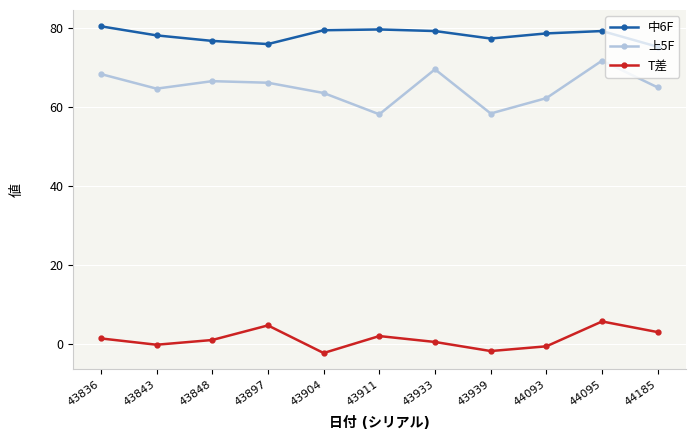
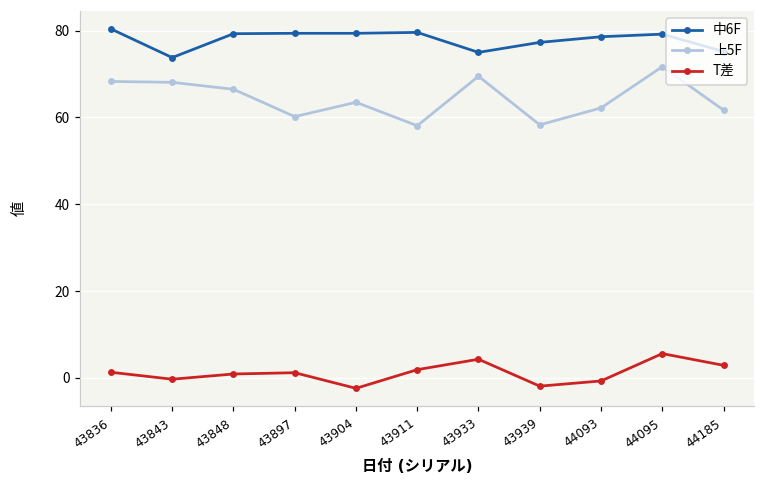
  {
    "中6F": {
      "43836": 80,
-     "43843": 78,
-     "43848": 77,
-     "43897": 76,
+     "43843": 74,
+     "43848": 79,
+     "43897": 79,
      "43904": 79,
      "43911": 80,
-     "43933": 79,
+     "43933": 75,
      "43939": 77,
      "44093": 79,
      "44095": 79
    },
    "上5F": {
      "43836": 68,
-     "43843": 65,
+     "43843": 68,
      "43848": 67,
-     "43897": 66,
+     "43897": 60,
      "43904": 64,
      "43911": 58,
      "43933": 70,
      "43939": 58,
      "44093": 62,
      "44095": 72,
-     "44185": 65
+     "44185": 62
    },
    "T差": {
      "43836": 1,
      "43843": 0,
      "43848": 1,
-     "43897": 5,
+     "43897": 1,
      "43904": -2,
      "43911": 2,
-     "43933": 0,
+     "43933": 4,
      "43939": -2,
      "44093": -1,
      "44095": 6,
      "44185": 3
    }
  }
